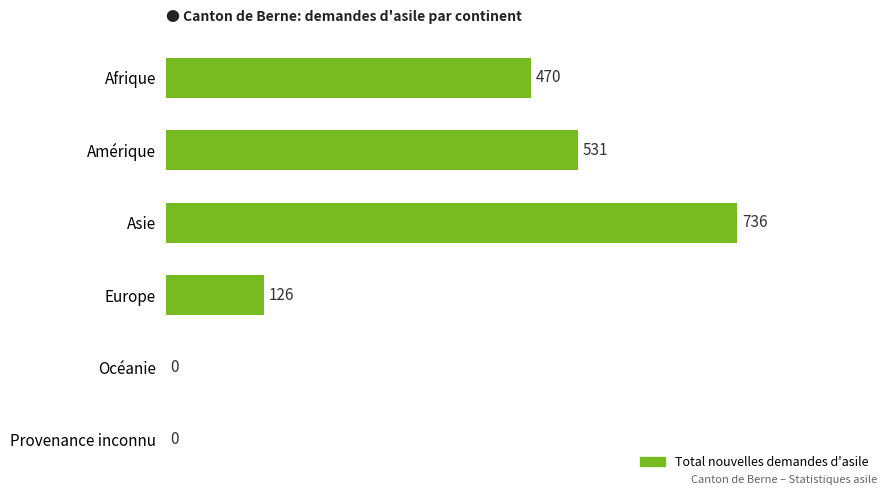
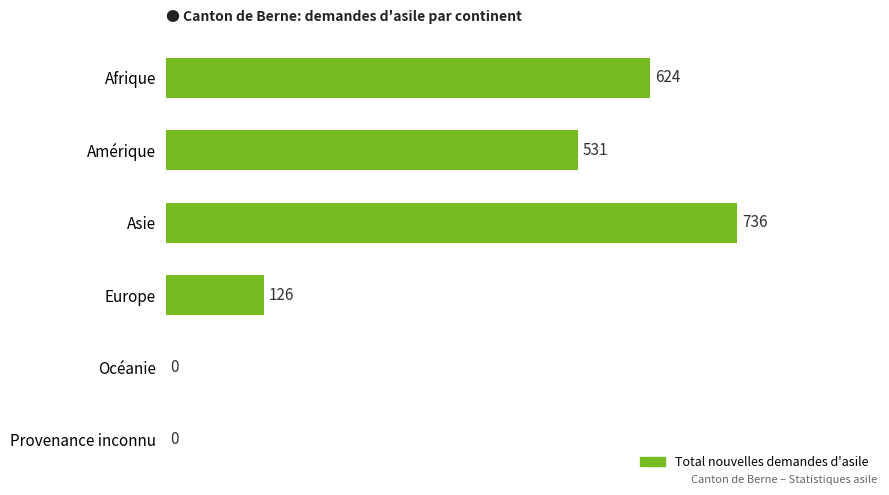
  {
-   "Afrique": 470,
+   "Afrique": 624,
    "Amérique": 531,
    "Asie": 736,
    "Europe": 126,
    "Océanie": 0,
    "Provenance inconnu": 0
  }
